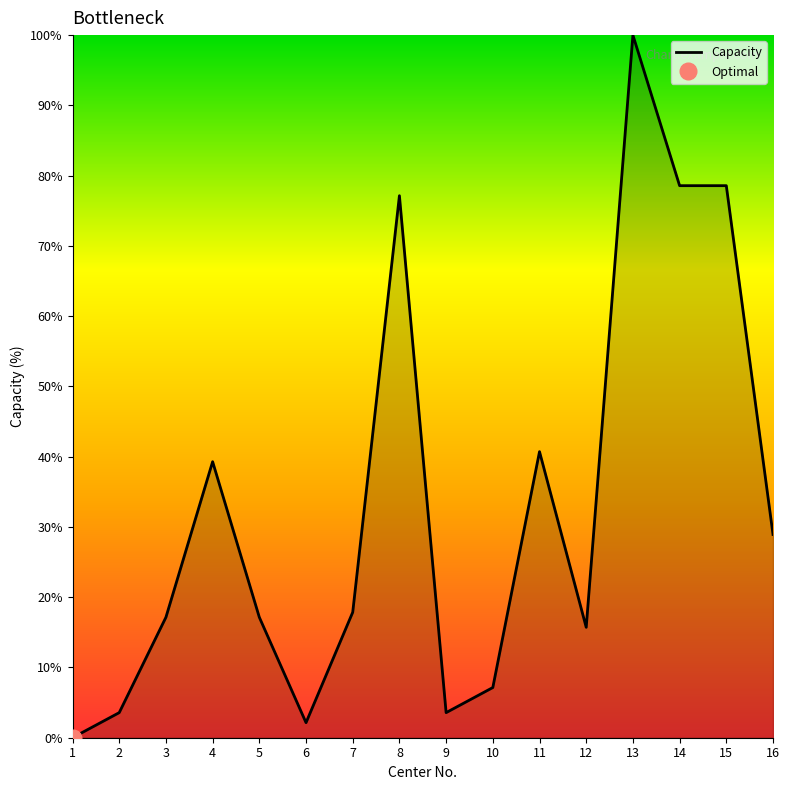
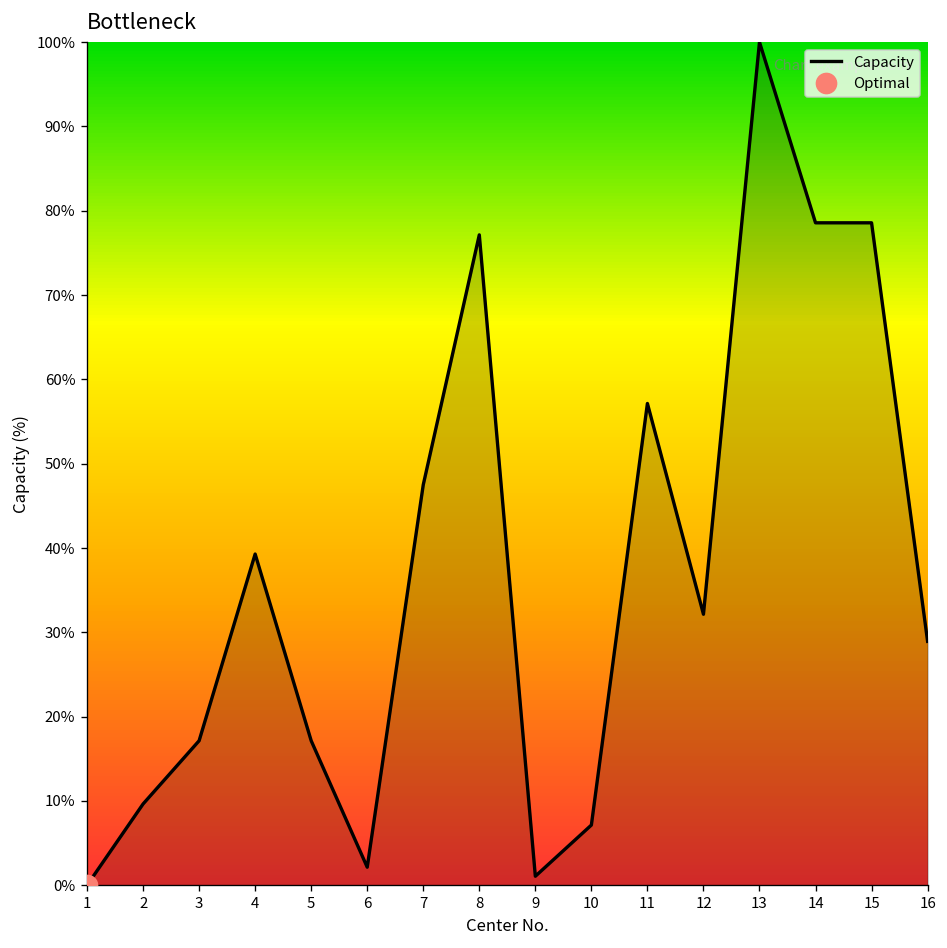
  {
    "Capacity": {
-     "2": "4%",
+     "2": "10%",
      "3": "17%",
      "4": "39%",
      "5": "17%",
      "6": "2%",
-     "7": "18%",
+     "7": "48%",
      "8": "77%",
-     "9": "4%",
+     "9": "1%",
      "10": "7%",
-     "11": "41%",
-     "12": "16%",
+     "11": "57%",
+     "12": "32%",
      "13": "100%",
      "14": "79%",
      "15": "79%",
      "16": "29%"
    }
  }
